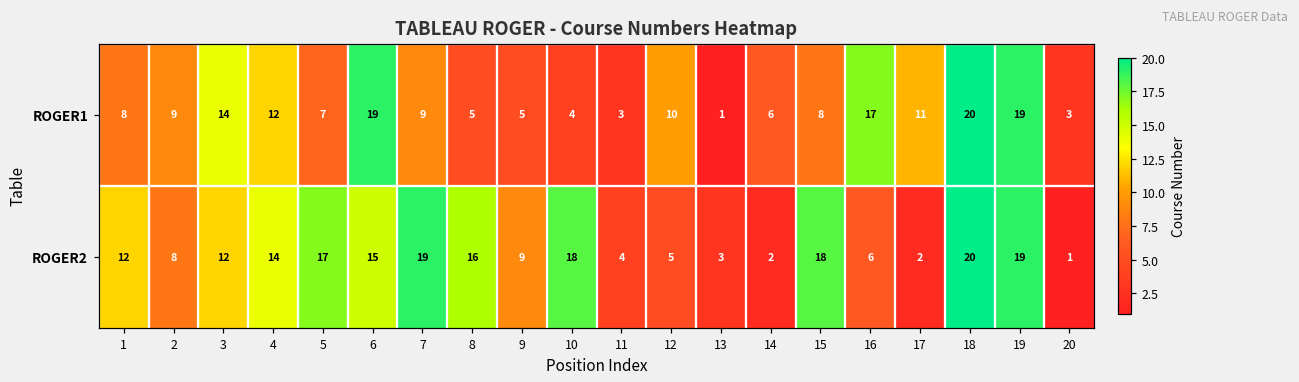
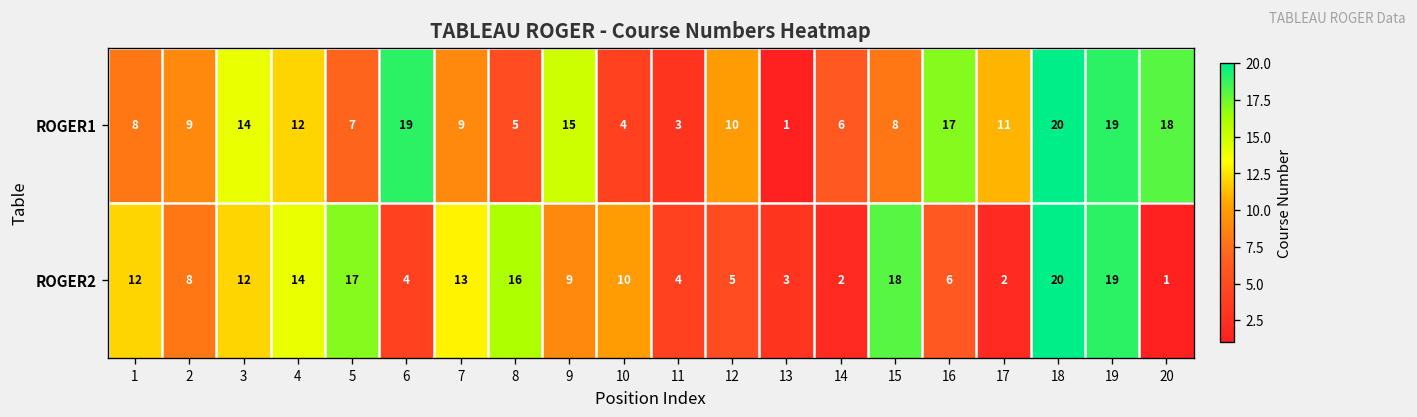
  {
    "ROGER1": {
      "1": 8,
      "2": 9,
      "3": 14,
      "4": 12,
      "5": 7,
      "6": 19,
      "7": 9,
      "8": 5,
-     "9": 5,
+     "9": 15,
      "10": 4,
      "11": 3,
      "12": 10,
      "13": 1,
      "14": 6,
      "15": 8,
      "16": 17,
      "17": 11,
      "18": 20,
      "19": 19,
-     "20": 3
+     "20": 18
    },
    "ROGER2": {
      "1": 12,
      "2": 8,
      "3": 12,
      "4": 14,
      "5": 17,
-     "6": 15,
-     "7": 19,
+     "6": 4,
+     "7": 13,
      "8": 16,
      "9": 9,
-     "10": 18,
+     "10": 10,
      "11": 4,
      "12": 5,
      "13": 3,
      "14": 2,
      "15": 18,
      "16": 6,
      "17": 2,
      "18": 20,
      "19": 19,
      "20": 1
    }
  }
